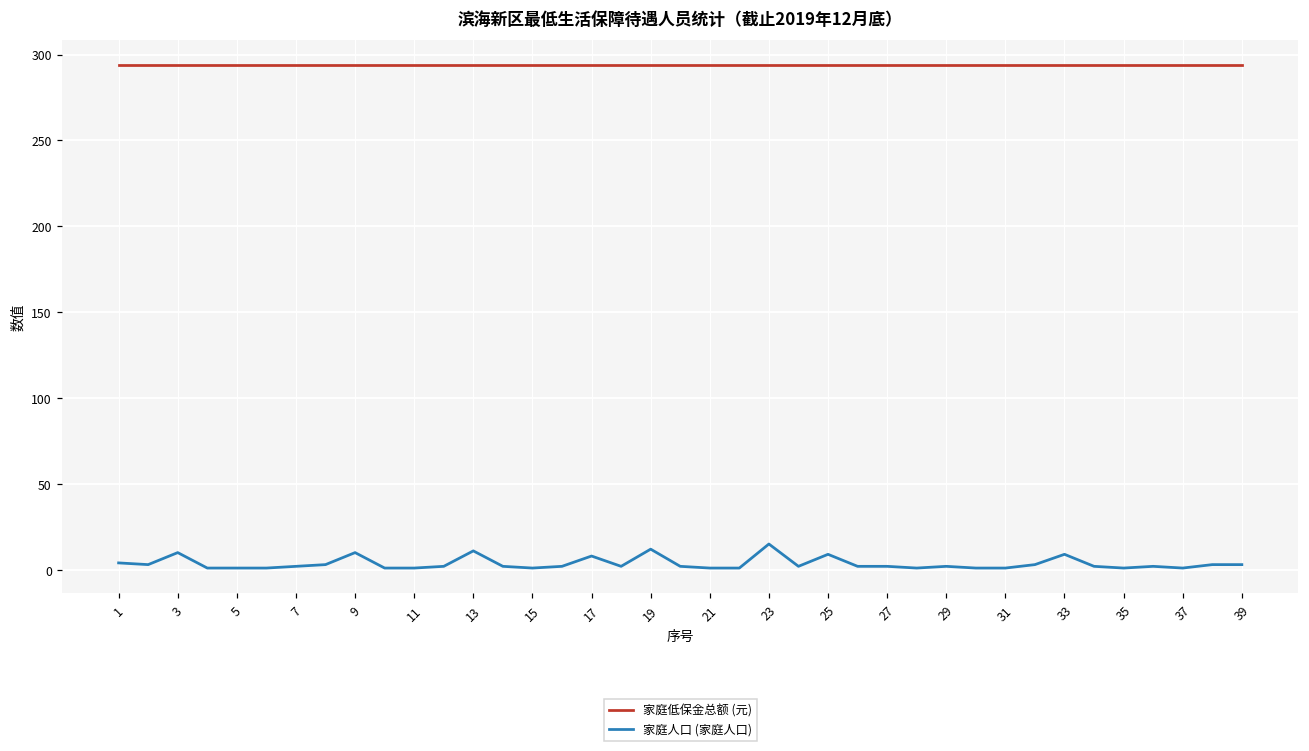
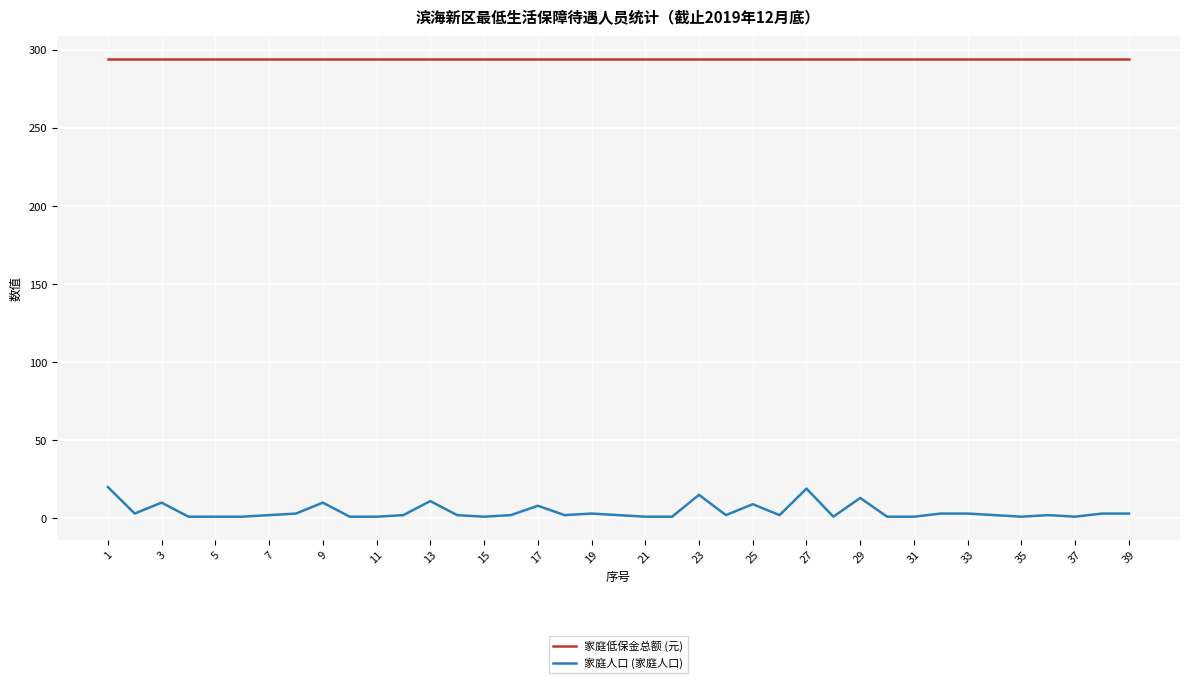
  {
    "家庭低保金总额 (元)": {
      "1": 294,
      "3": 294,
      "5": 294,
      "7": 294,
      "9": 294,
      "11": 294,
      "13": 294,
      "15": 294,
      "17": 294,
      "19": 294,
      "21": 294,
      "23": 294,
      "25": 294,
      "27": 294,
      "29": 294,
      "31": 294,
      "33": 294,
      "35": 294,
      "37": 294,
      "39": 294
    },
    "家庭人口 (家庭人口)": {
-     "1": 4,
+     "1": 20,
      "3": 10,
      "5": 1,
      "7": 2,
      "9": 10,
      "11": 1,
      "13": 11,
      "15": 1,
      "17": 8,
-     "19": 12,
+     "19": 3,
      "21": 1,
      "23": 15,
      "25": 9,
-     "27": 2,
-     "29": 2,
+     "27": 19,
+     "29": 13,
      "31": 1,
-     "33": 9,
+     "33": 3,
      "35": 1,
      "37": 1,
      "39": 3
    }
  }
